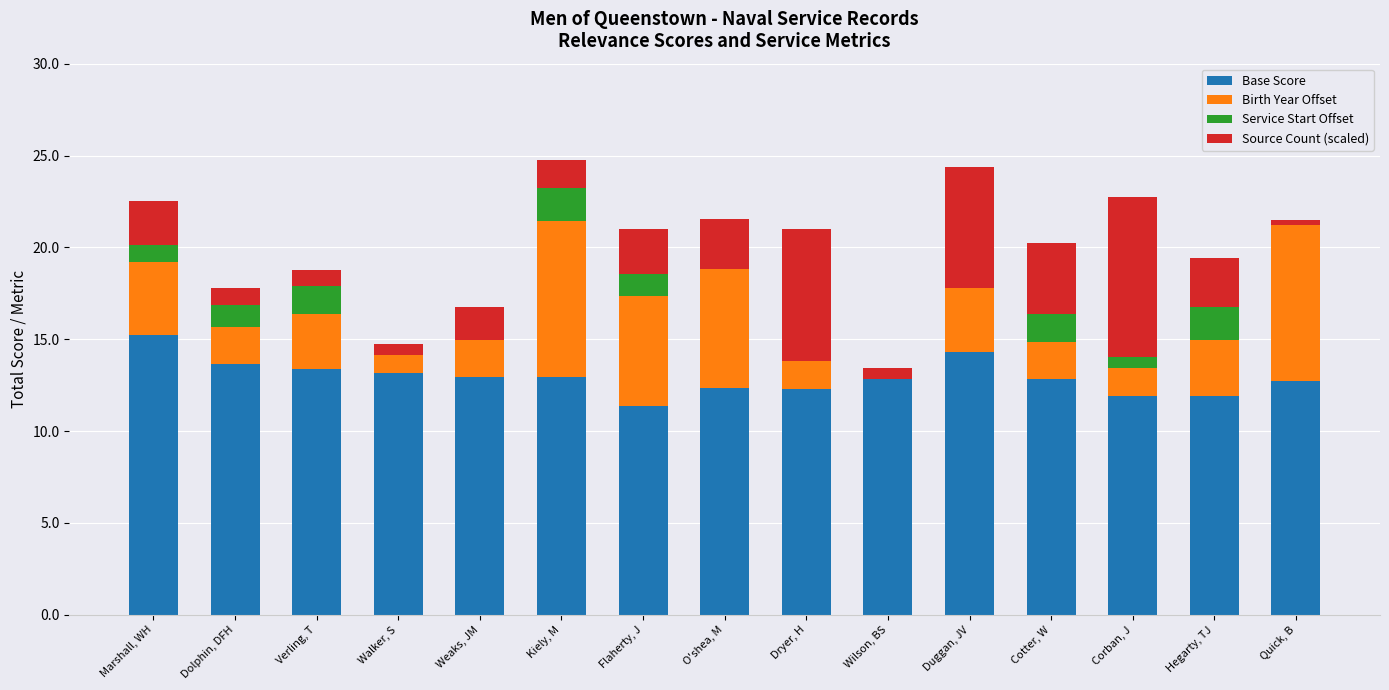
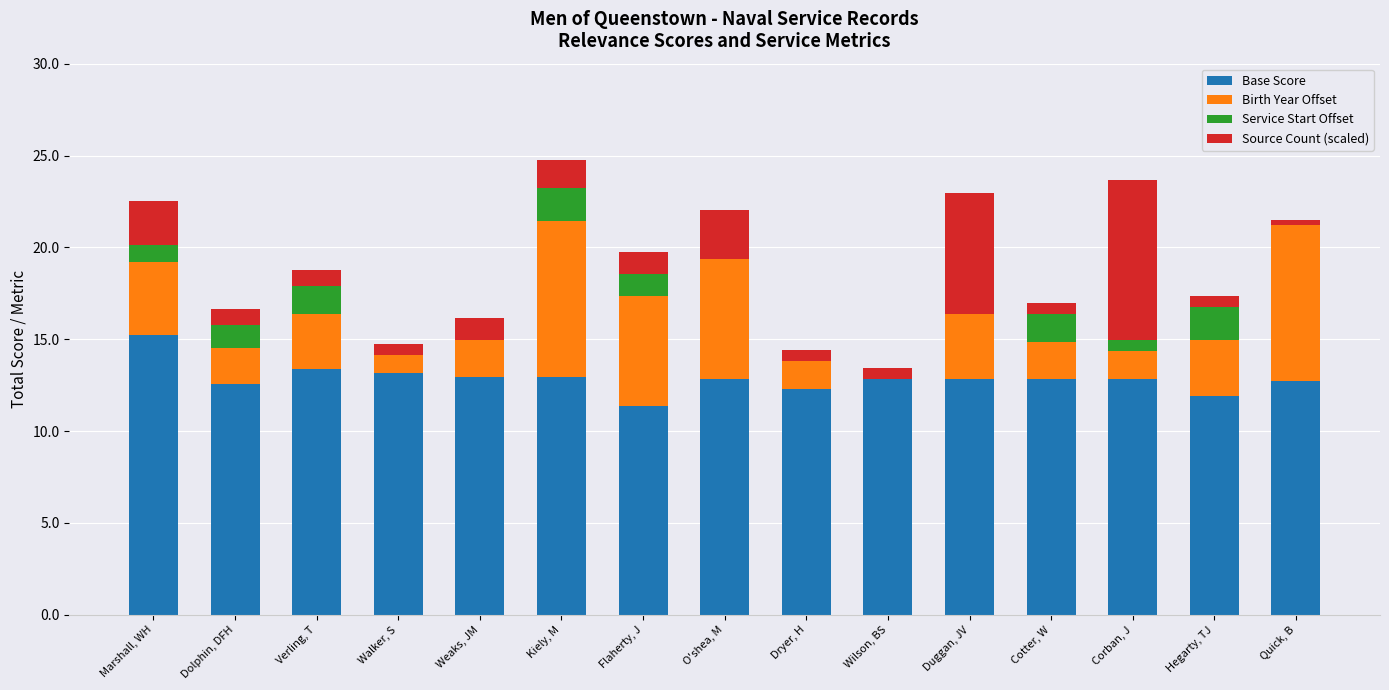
  {
    "Base Score": {
      "Marshall, WH": 15.2,
-     "Dolphin, DFH": 13.7,
+     "Dolphin, DFH": 12.5,
      "Verling, T": 13.4,
      "Walker, S": 13.1,
      "Weaks, JM": 12.9,
      "Kiely, M": 12.9,
      "Flaherty, J": 11.4,
-     "O'shea, M": 12.3,
+     "O'shea, M": 12.8,
      "Dryer, H": 12.3,
      "Wilson, BS": 12.8,
-     "Duggan, JV": 14.3,
+     "Duggan, JV": 12.8,
      "Cotter, W": 12.8,
-     "Corban, J": 11.9,
+     "Corban, J": 12.8,
      "Hegarty, TJ": 11.9,
      "Quick, B": 12.7
    },
    "Birth Year Offset": {
      "Marshall, WH": 4.0,
      "Dolphin, DFH": 2.0,
      "Verling, T": 3.0,
      "Walker, S": 1.0,
      "Weaks, JM": 2.0,
      "Kiely, M": 8.5,
      "Flaherty, J": 6.0,
      "O'shea, M": 6.5,
      "Dryer, H": 1.5,
      "Wilson, BS": 0.0,
      "Duggan, JV": 3.5,
      "Cotter, W": 2.0,
      "Corban, J": 1.5,
      "Hegarty, TJ": 3.0,
      "Quick, B": 8.5
    },
    "Service Start Offset": {
      "Marshall, WH": 0.9,
      "Dolphin, DFH": 1.2,
      "Verling, T": 1.5,
      "Walker, S": 0.0,
      "Weaks, JM": 0.0,
      "Kiely, M": 1.8,
      "Flaherty, J": 1.2,
      "O'shea, M": 0.0,
      "Dryer, H": 0.0,
      "Wilson, BS": 0.0,
      "Duggan, JV": 0.0,
      "Cotter, W": 1.5,
      "Corban, J": 0.6,
      "Hegarty, TJ": 1.8,
      "Quick, B": 0.0
    },
    "Source Count (scaled)": {
      "Marshall, WH": 2.4,
      "Dolphin, DFH": 0.9,
      "Verling, T": 0.9,
      "Walker, S": 0.6,
-     "Weaks, JM": 1.8,
+     "Weaks, JM": 1.2,
      "Kiely, M": 1.5,
-     "Flaherty, J": 2.4,
+     "Flaherty, J": 1.2,
      "O'shea, M": 2.7,
-     "Dryer, H": 7.2,
+     "Dryer, H": 0.6,
      "Wilson, BS": 0.6,
      "Duggan, JV": 6.6,
-     "Cotter, W": 3.9,
+     "Cotter, W": 0.6,
      "Corban, J": 8.7,
-     "Hegarty, TJ": 2.7,
+     "Hegarty, TJ": 0.6,
      "Quick, B": 0.3
    }
  }
